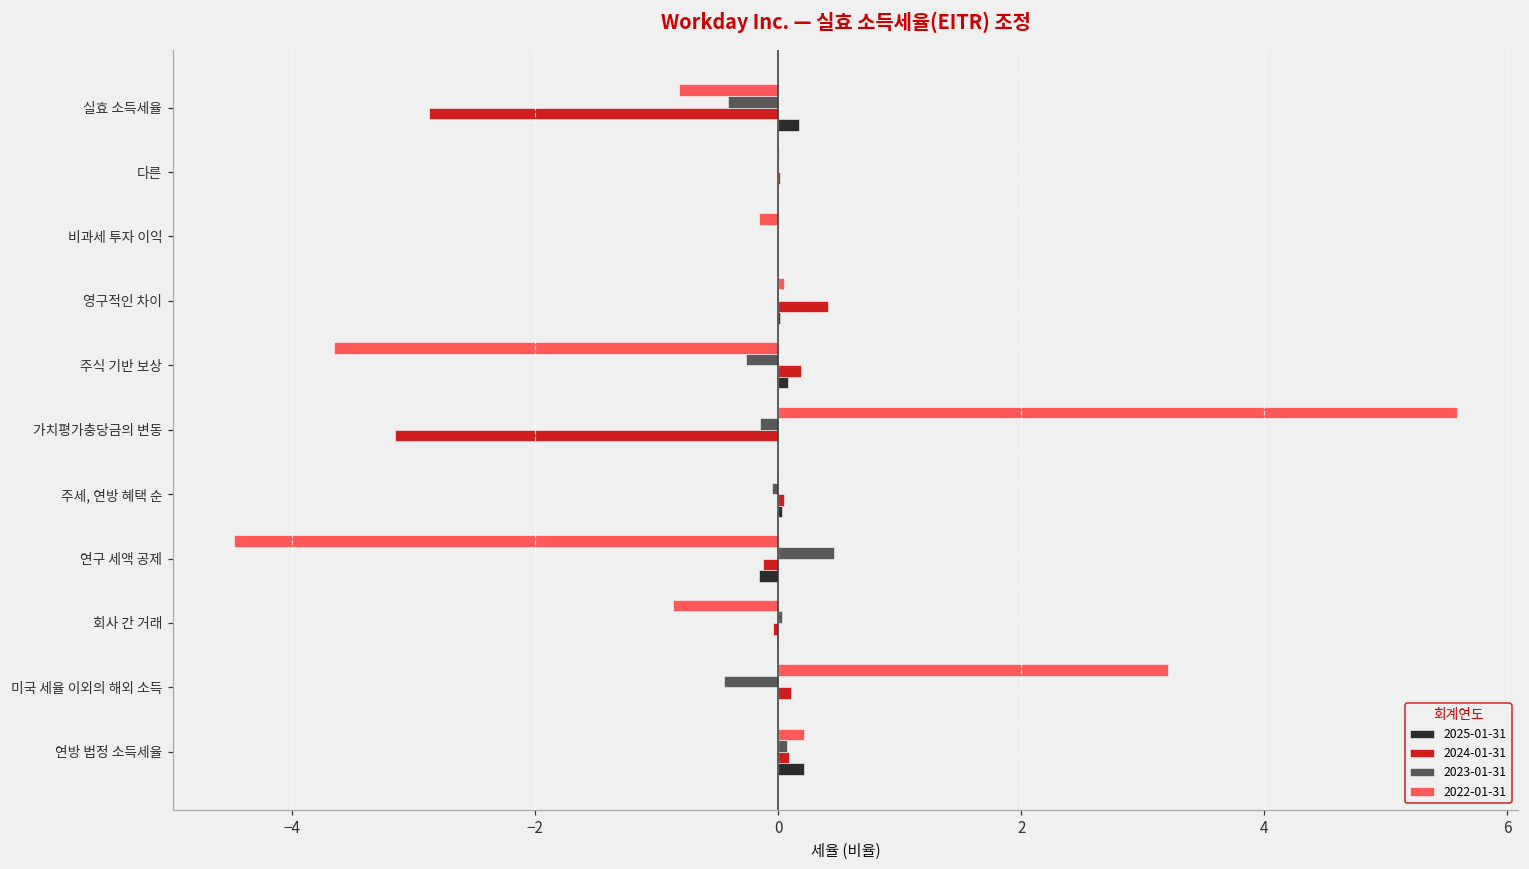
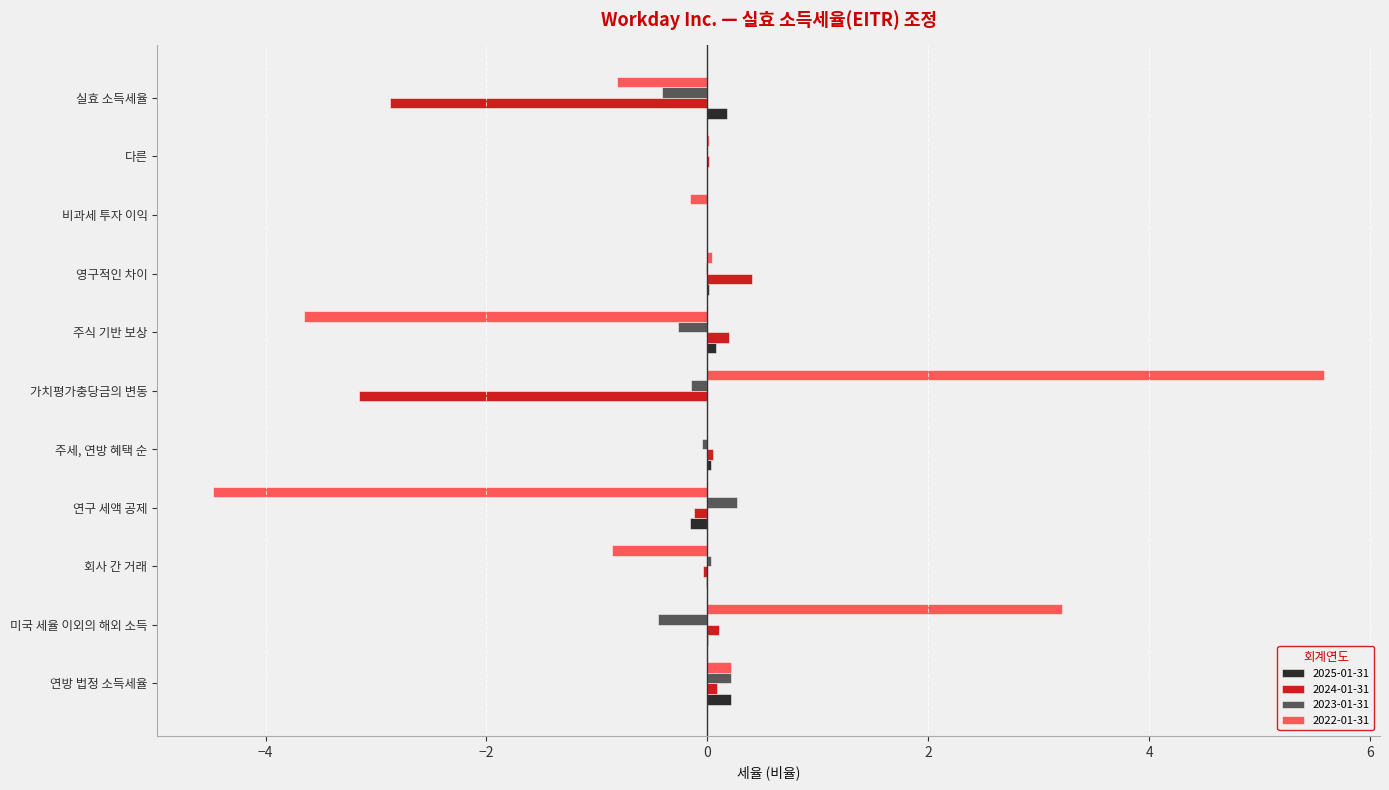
  {
    "2025-01-31": {
      "실효 소득세율": 0.18,
      "비과세 투자 이익": 0.00,
      "주식 기반 보상": 0.08,
      "가치평가충당금의 변동": 0.00,
      "주세, 연방 혜택 순": 0.03,
      "연구 세액 공제": -0.15,
      "연방 법정 소득세율": 0.21
    },
    "2024-01-31": {
      "실효 소득세율": -2.88,
      "비과세 투자 이익": 0.00,
      "영구적인 차이": 0.41,
      "주식 기반 보상": 0.19,
      "가치평가충당금의 변동": -3.16,
      "주세, 연방 혜택 순": 0.05,
      "연구 세액 공제": -0.12,
      "회사 간 거래": -0.04,
      "미국 세율 이외의 해외 소득": 0.11,
      "연방 법정 소득세율": 0.09
    },
    "2023-01-31": {
      "실효 소득세율": -0.41,
      "비과세 투자 이익": 0.00,
      "주식 기반 보상": -0.27,
      "가치평가충당금의 변동": -0.15,
      "주세, 연방 혜택 순": -0.05,
-     "연구 세액 공제": 0.46,
+     "연구 세액 공제": 0.27,
      "회사 간 거래": 0.04,
      "미국 세율 이외의 해외 소득": -0.45,
-     "연방 법정 소득세율": 0.07
+     "연방 법정 소득세율": 0.21
    },
    "2022-01-31": {
      "실효 소득세율": -0.82,
      "비과세 투자 이익": -0.16,
      "영구적인 차이": 0.05,
      "주식 기반 보상": -3.65,
      "가치평가충당금의 변동": 5.59,
      "연구 세액 공제": -4.48,
      "회사 간 거래": -0.86,
      "미국 세율 이외의 해외 소득": 3.21,
      "연방 법정 소득세율": 0.21
    }
  }
